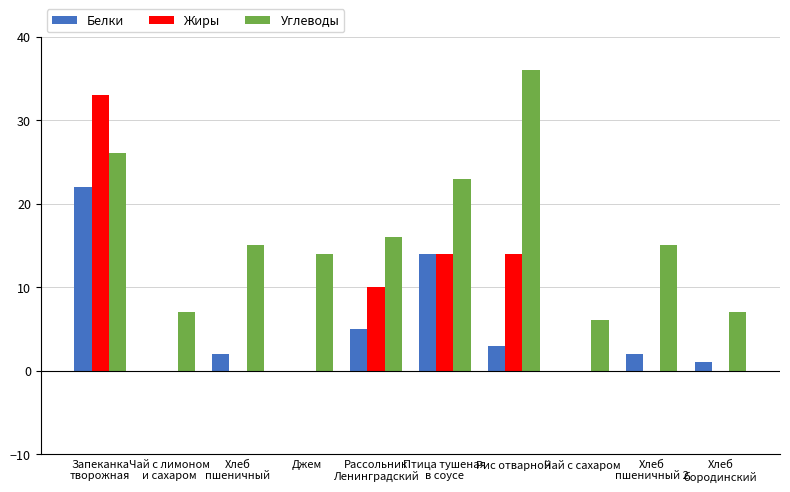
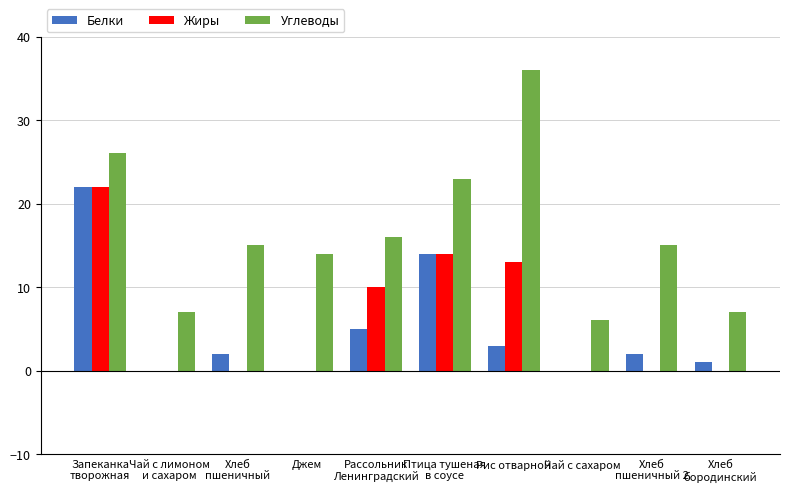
  {
    "Жиры": {
-     "Запеканка творожная": 33,
+     "Запеканка творожная": 22,
      "Чай с лимоном и сахаром": 0,
      "Хлеб пшеничный": 0,
      "Джем": 0,
-     "Рис отварной": 14,
+     "Рис отварной": 13,
      "Чай с сахаром": 0,
      "Хлеб пшеничный 2": 0,
      "Хлеб бородинский": 0
    }
  }
